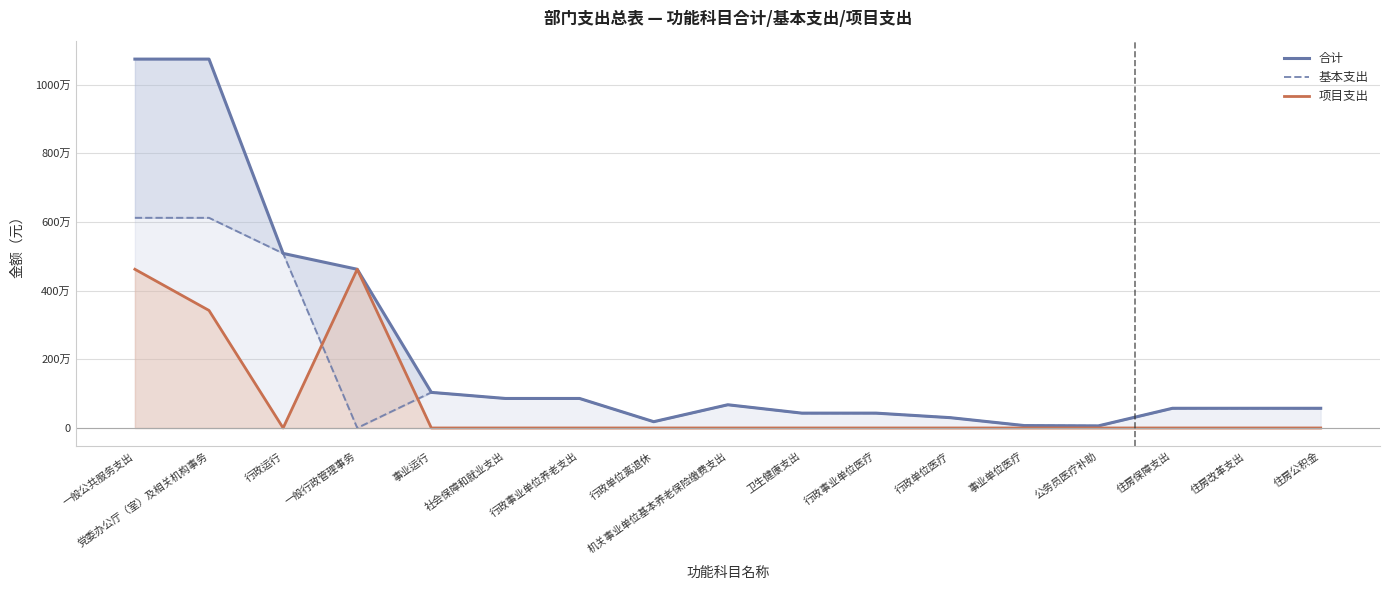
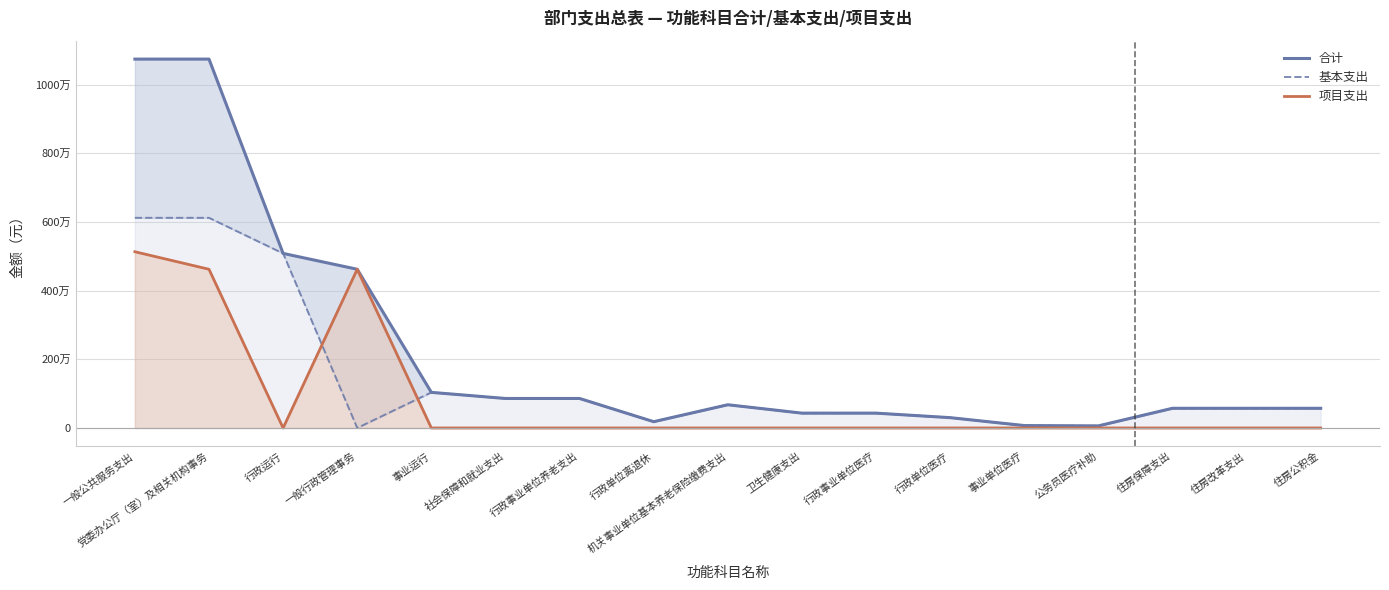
  {
    "项目支出": {
-     "一般公共服务支出": "460万",
-     "党委办公厅（室）及相关机构事务": "340万",
+     "一般公共服务支出": "510万",
+     "党委办公厅（室）及相关机构事务": "460万",
      "行政运行": "0万",
      "事业运行": "0万",
      "社会保障和就业支出": "0万",
      "行政事业单位养老支出": "0万",
      "行政单位离退休": "0万",
      "机关事业单位基本养老保险缴费支出": "0万",
      "卫生健康支出": "0万",
      "行政事业单位医疗": "0万",
      "行政单位医疗": "0万",
      "住房保障支出": "0万",
      "住房改革支出": "0万",
      "住房公积金": "0万"
    }
  }
